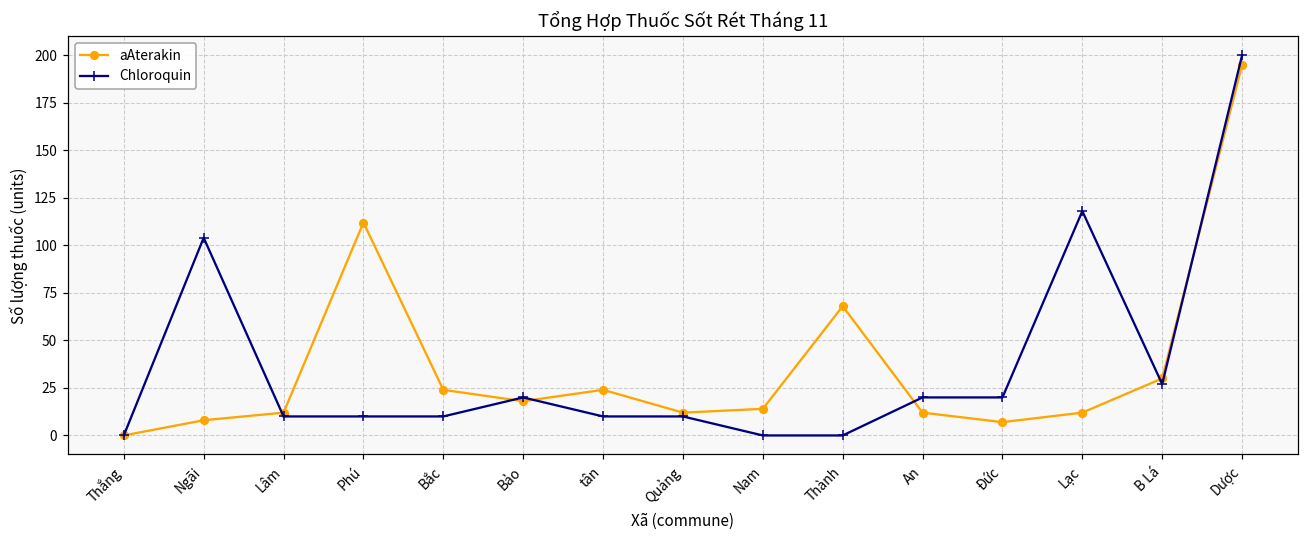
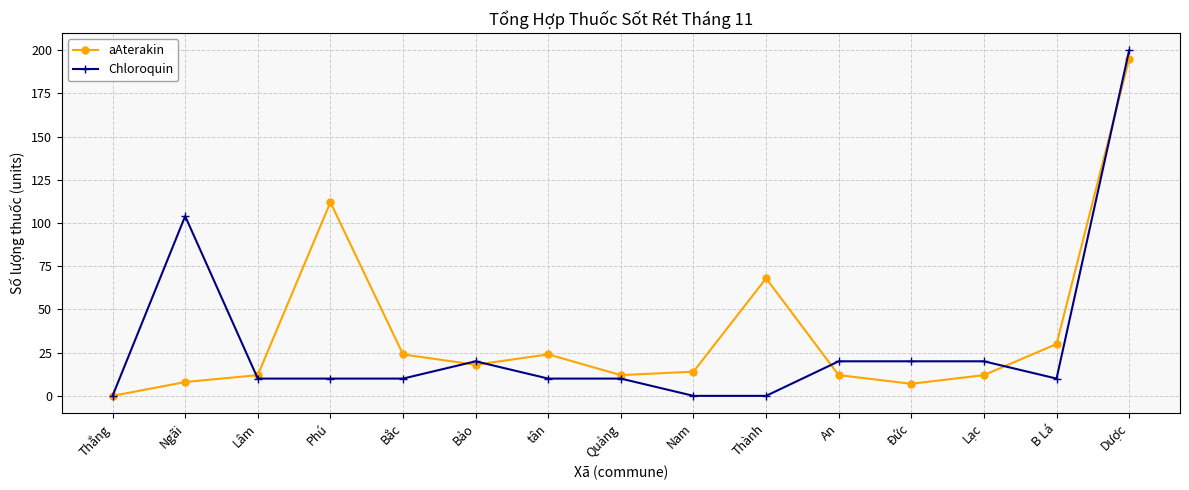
  {
    "aAterakin": {
      "Ngãi": 8,
      "Lâm": 12,
      "Phú": 112,
      "Bắc": 24,
      "Bảo": 18,
      "tân": 24,
      "Quảng": 12,
      "Nam": 14,
      "Thành": 68,
      "An": 12,
      "Đức": 7,
      "Lạc": 12,
      "B Lá": 30,
      "Dược": 195
    },
    "Chloroquin": {
      "Ngãi": 104,
      "Lâm": 10,
      "Phú": 10,
      "Bắc": 10,
      "Bảo": 20,
      "tân": 10,
      "Quảng": 10,
      "Nam": 0,
      "Thành": 0,
      "An": 20,
      "Đức": 20,
-     "Lạc": 118,
-     "B Lá": 27,
+     "Lạc": 20,
+     "B Lá": 10,
      "Dược": 200
    }
  }
